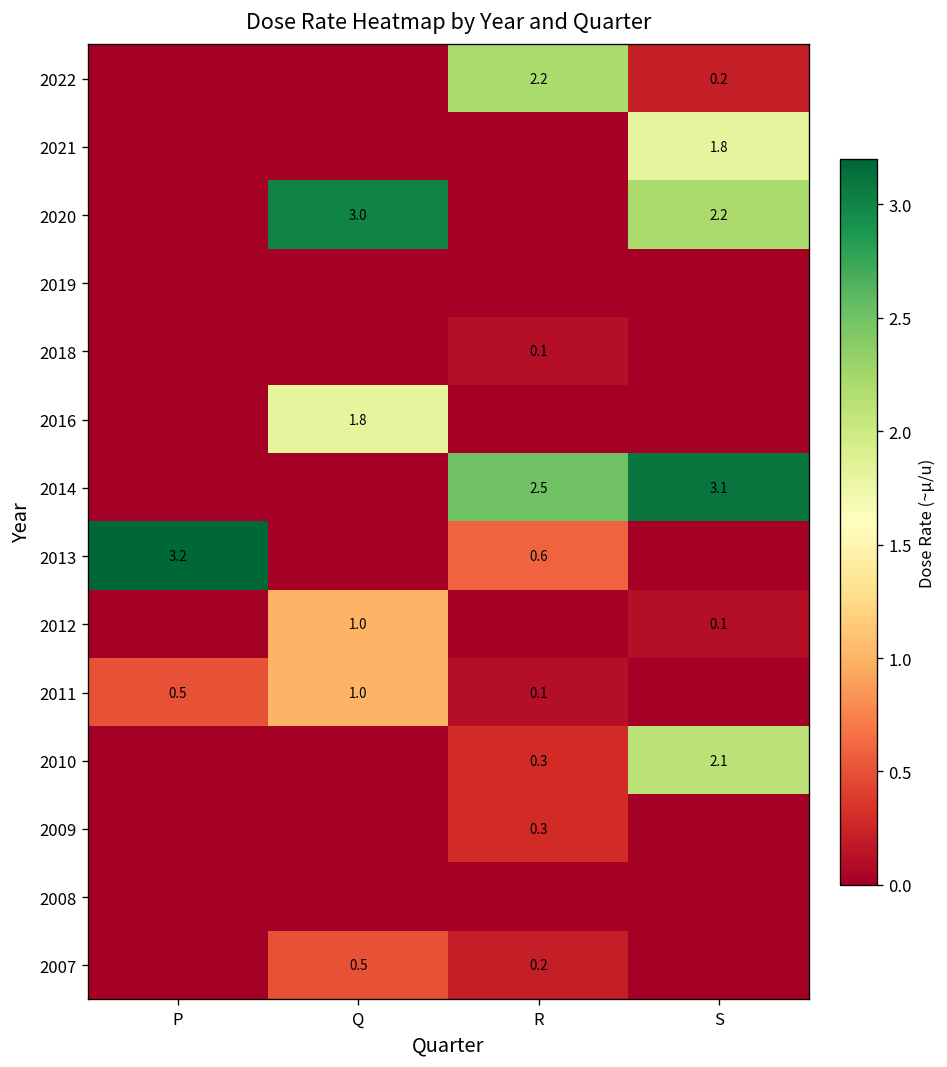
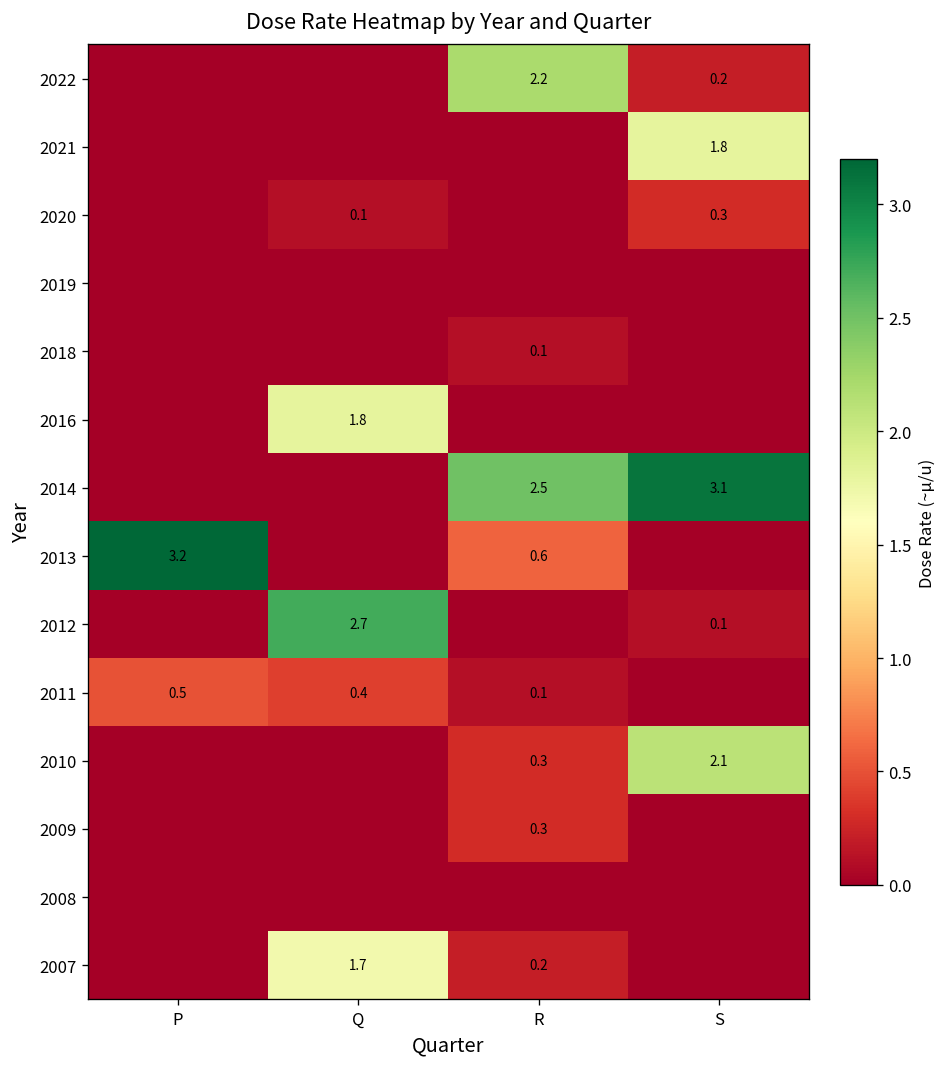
  {
    "2022": {
      "R": 2.2,
      "S": 0.2
    },
    "2021": {
      "S": 1.8
    },
    "2020": {
-     "Q": 3.0,
-     "S": 2.2
+     "Q": 0.1,
+     "S": 0.3
    },
    "2018": {
      "R": 0.1
    },
    "2016": {
      "Q": 1.8
    },
    "2014": {
      "R": 2.5,
      "S": 3.1
    },
    "2013": {
      "P": 3.2,
      "R": 0.6
    },
    "2012": {
-     "Q": 1.0,
+     "Q": 2.7,
      "S": 0.1
    },
    "2011": {
      "P": 0.5,
-     "Q": 1.0,
+     "Q": 0.4,
      "R": 0.1
    },
    "2010": {
      "R": 0.3,
      "S": 2.1
    },
    "2009": {
      "R": 0.3
    },
    "2007": {
-     "Q": 0.5,
+     "Q": 1.7,
      "R": 0.2
    }
  }
